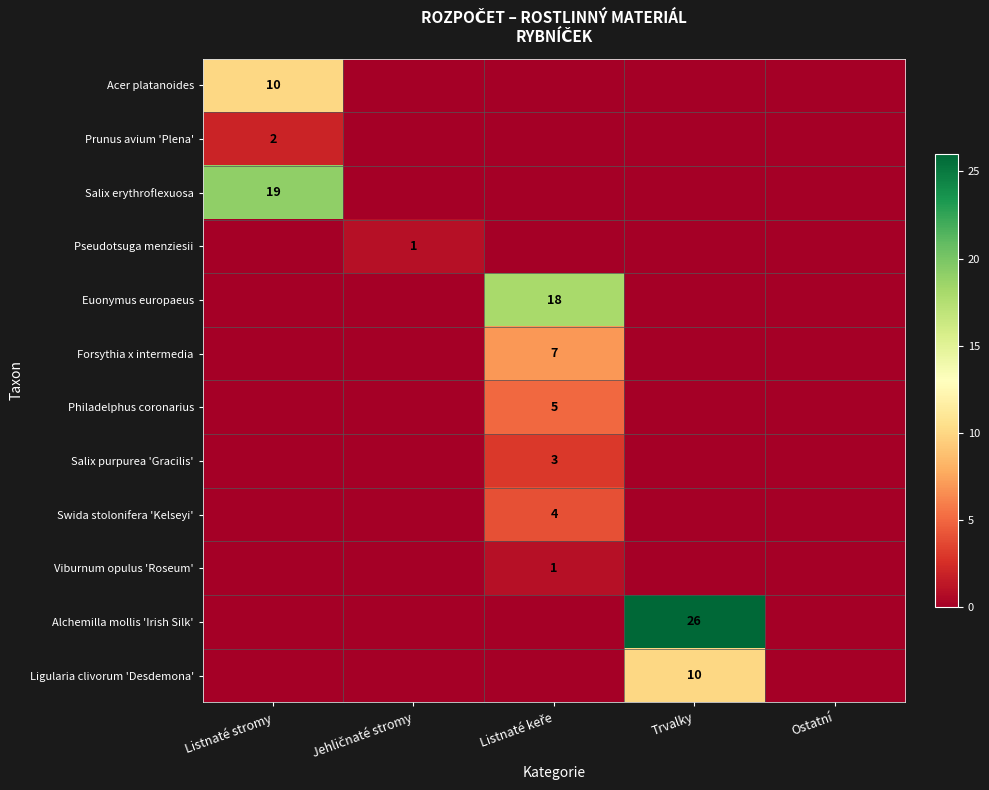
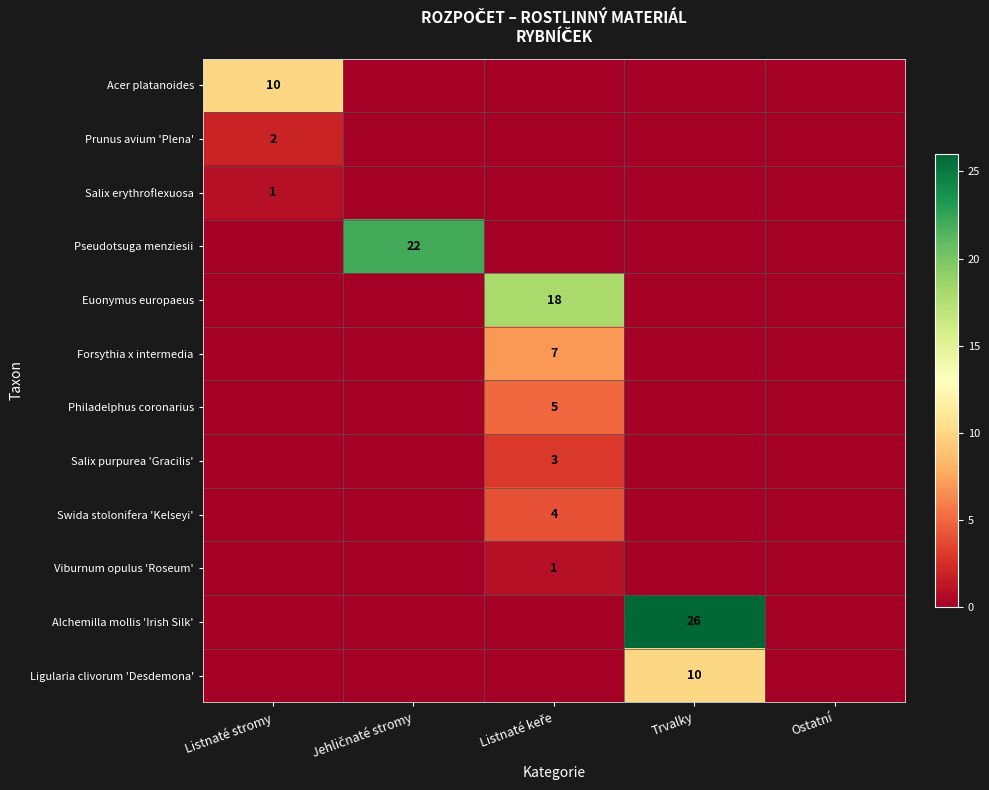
  {
    "Acer platanoides": {
      "Listnaté stromy": 10
    },
    "Prunus avium 'Plena'": {
      "Listnaté stromy": 2
    },
    "Salix erythroflexuosa": {
-     "Listnaté stromy": 19
+     "Listnaté stromy": 1
    },
    "Pseudotsuga menziesii": {
-     "Jehličnaté stromy": 1
+     "Jehličnaté stromy": 22
    },
    "Euonymus europaeus": {
      "Listnaté keře": 18
    },
    "Forsythia x intermedia": {
      "Listnaté keře": 7
    },
    "Philadelphus coronarius": {
      "Listnaté keře": 5
    },
    "Salix purpurea 'Gracilis'": {
      "Listnaté keře": 3
    },
    "Swida stolonifera 'Kelseyi'": {
      "Listnaté keře": 4
    },
    "Viburnum opulus 'Roseum'": {
      "Listnaté keře": 1
    },
    "Alchemilla mollis 'Irish Silk'": {
      "Trvalky": 26
    },
    "Ligularia clivorum 'Desdemona'": {
      "Trvalky": 10
    }
  }
